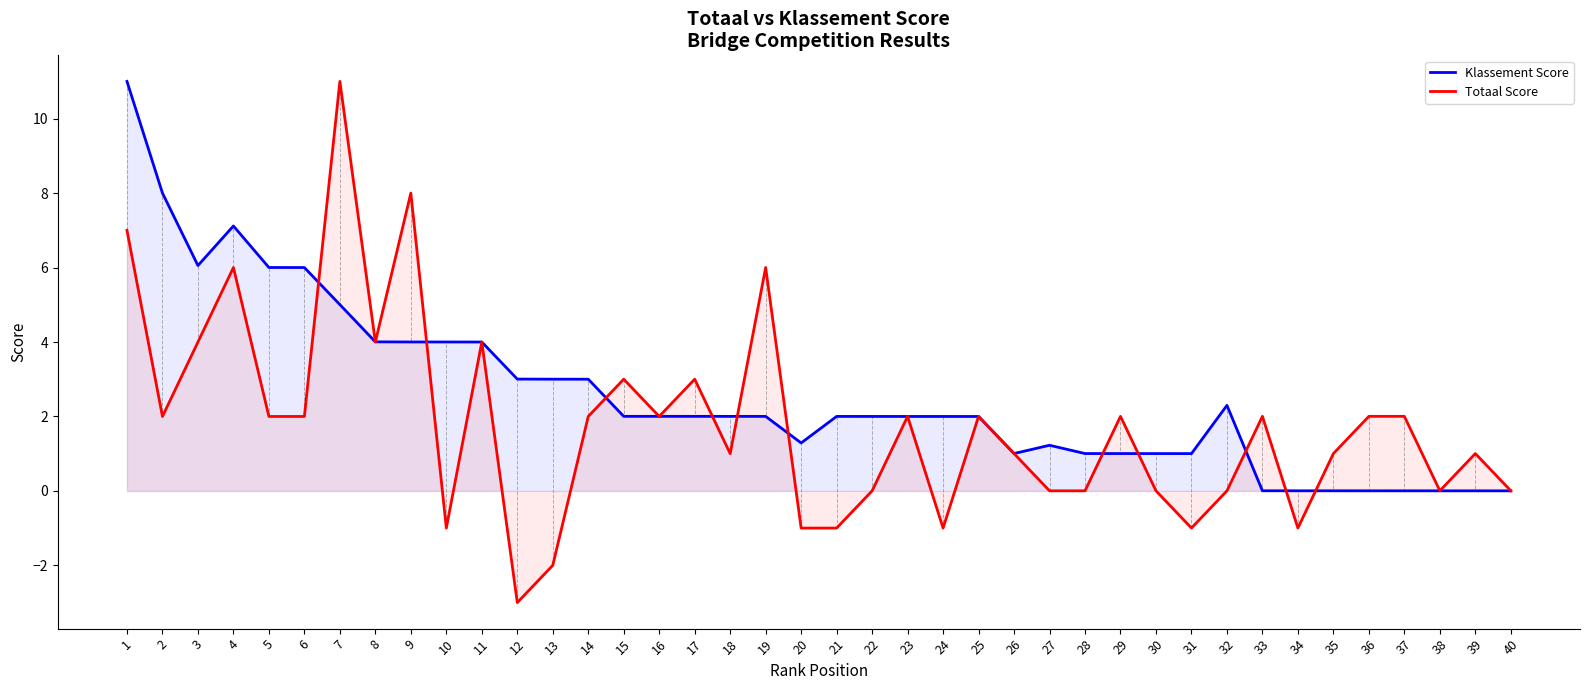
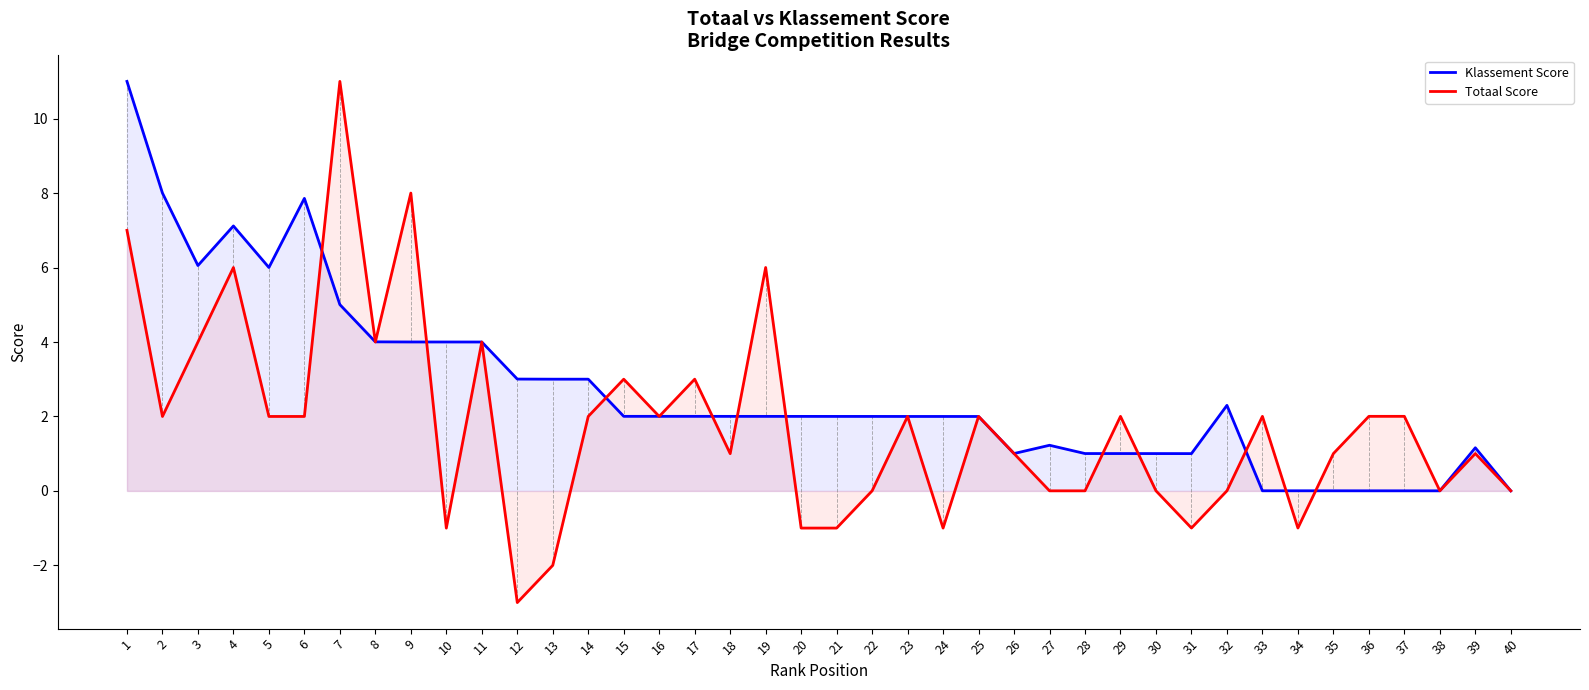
  {
    "Klassement Score": {
-     "6": 6.0,
-     "20": 1.3,
-     "39": 0.0
+     "6": 7.9,
+     "20": 2.0,
+     "39": 1.2
    }
  }
